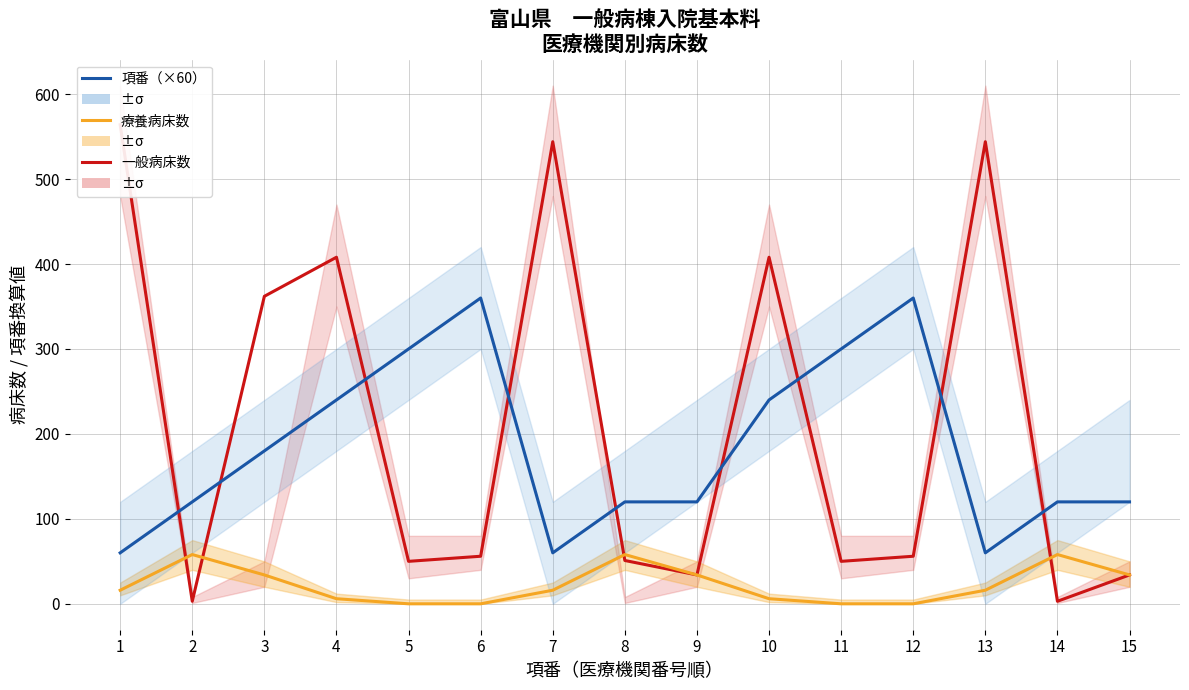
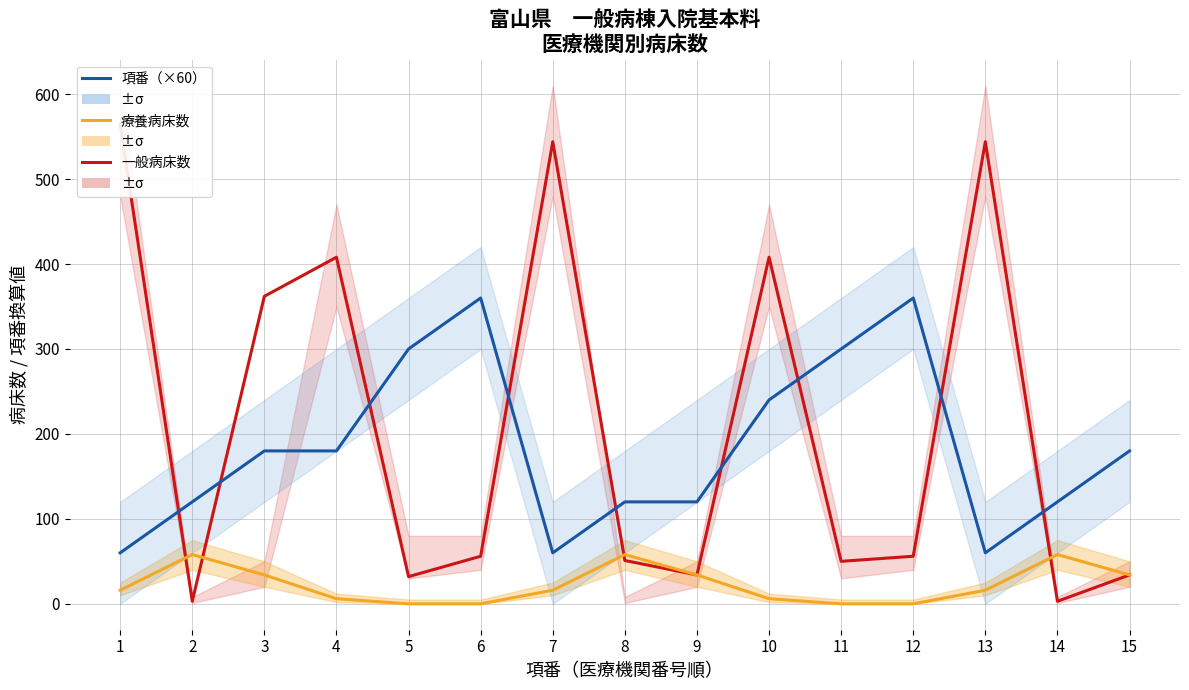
  {
    "一般病床数": {
      "2": 0,
      "3": 360,
      "4": 410,
-     "5": 50,
+     "5": 30,
      "6": 60,
      "7": 540,
      "8": 50,
      "10": 410,
      "11": 50,
      "12": 60,
      "13": 540,
      "14": 0
    },
    "項番（×60）": {
      "1": 60,
      "2": 120,
      "3": 180,
-     "4": 240,
+     "4": 180,
      "5": 300,
      "6": 360,
      "7": 60,
      "8": 120,
      "9": 120,
      "10": 240,
      "11": 300,
      "12": 360,
      "13": 60,
      "14": 120,
-     "15": 120
+     "15": 180
    }
  }
